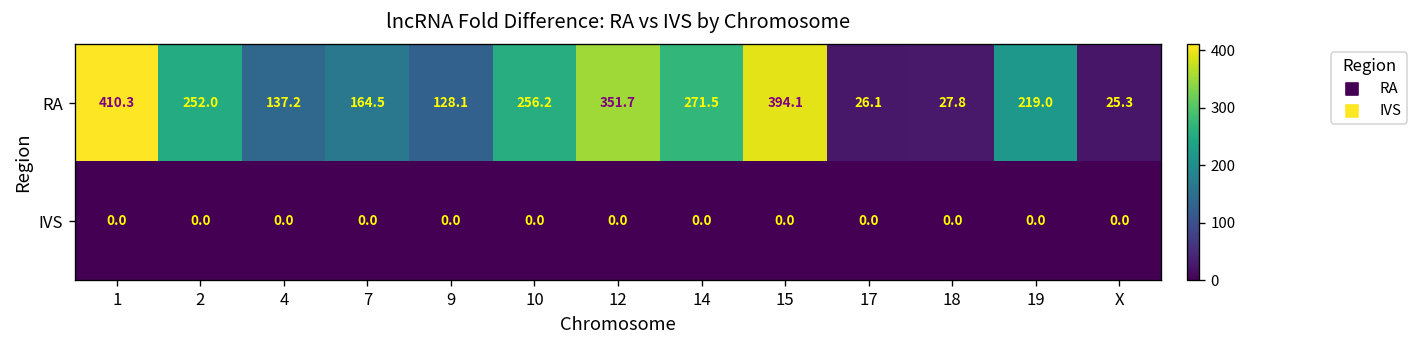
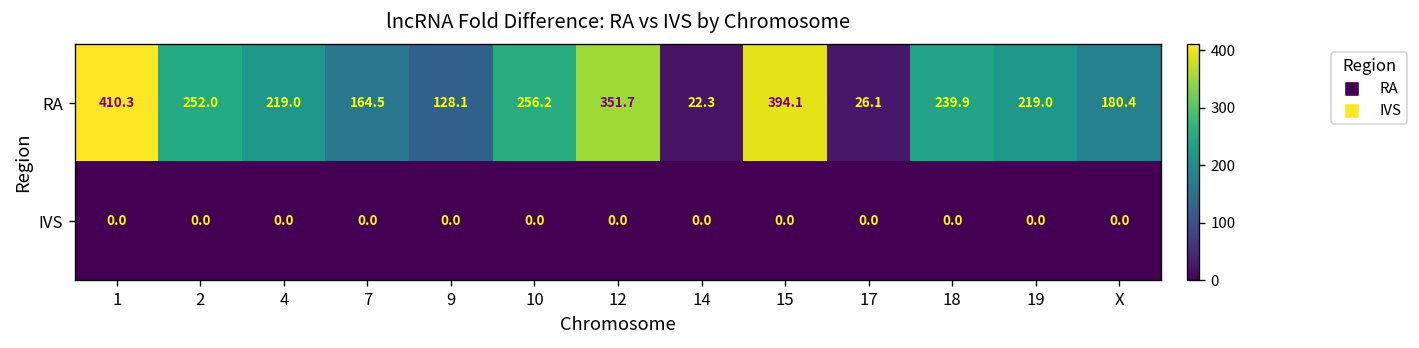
  {
    "RA": {
      "1": 410.3,
      "2": 252.0,
-     "4": 137.2,
+     "4": 219.0,
      "7": 164.5,
      "9": 128.1,
      "10": 256.2,
      "12": 351.7,
-     "14": 271.5,
+     "14": 22.3,
      "15": 394.1,
      "17": 26.1,
-     "18": 27.8,
+     "18": 239.9,
      "19": 219.0,
-     "X": 25.3
+     "X": 180.4
    },
    "IVS": {
      "1": 0.0,
      "2": 0.0,
      "4": 0.0,
      "7": 0.0,
      "9": 0.0,
      "10": 0.0,
      "12": 0.0,
      "14": 0.0,
      "15": 0.0,
      "17": 0.0,
      "18": 0.0,
      "19": 0.0,
      "X": 0.0
    }
  }
